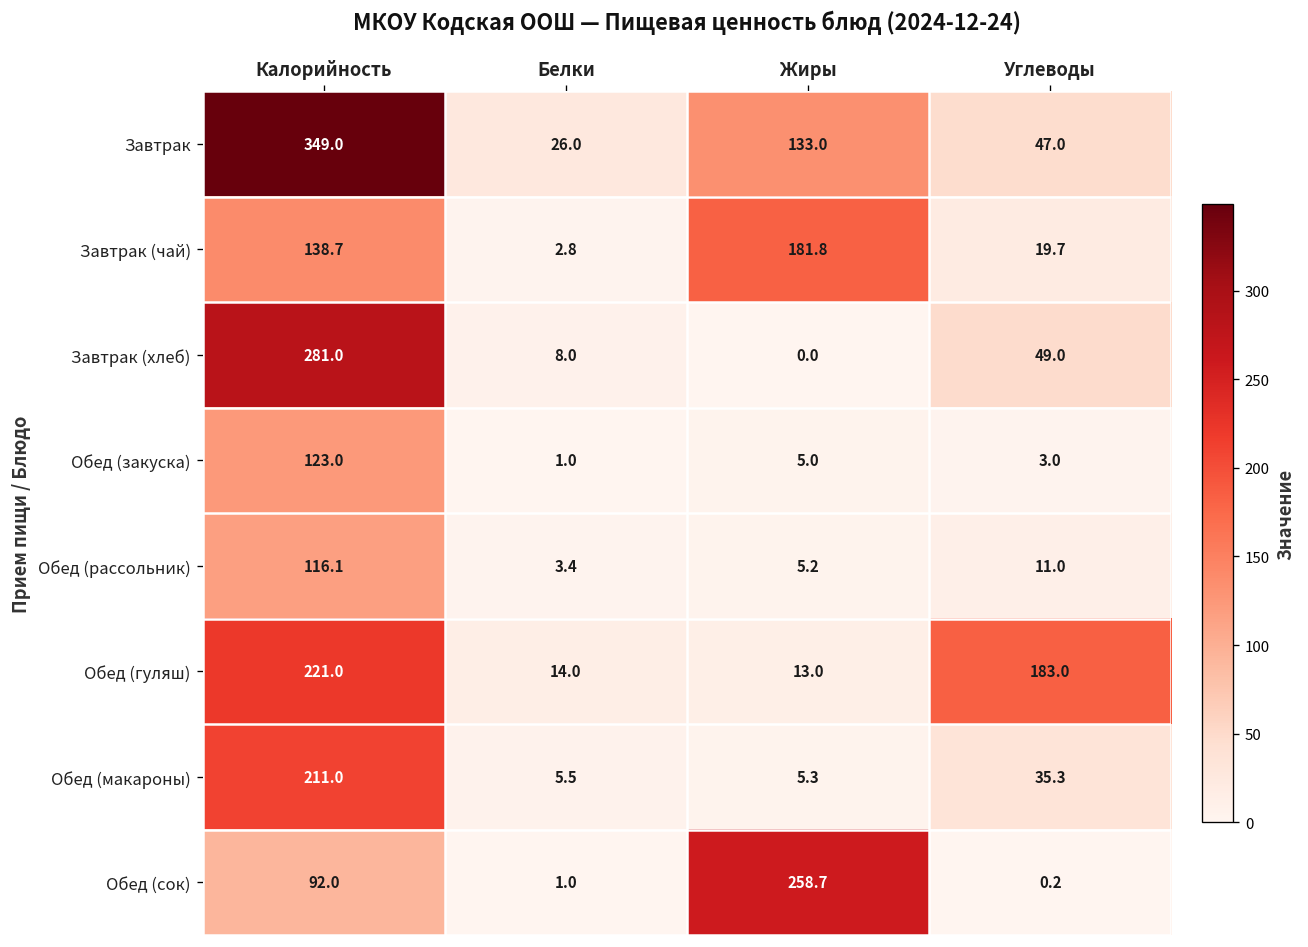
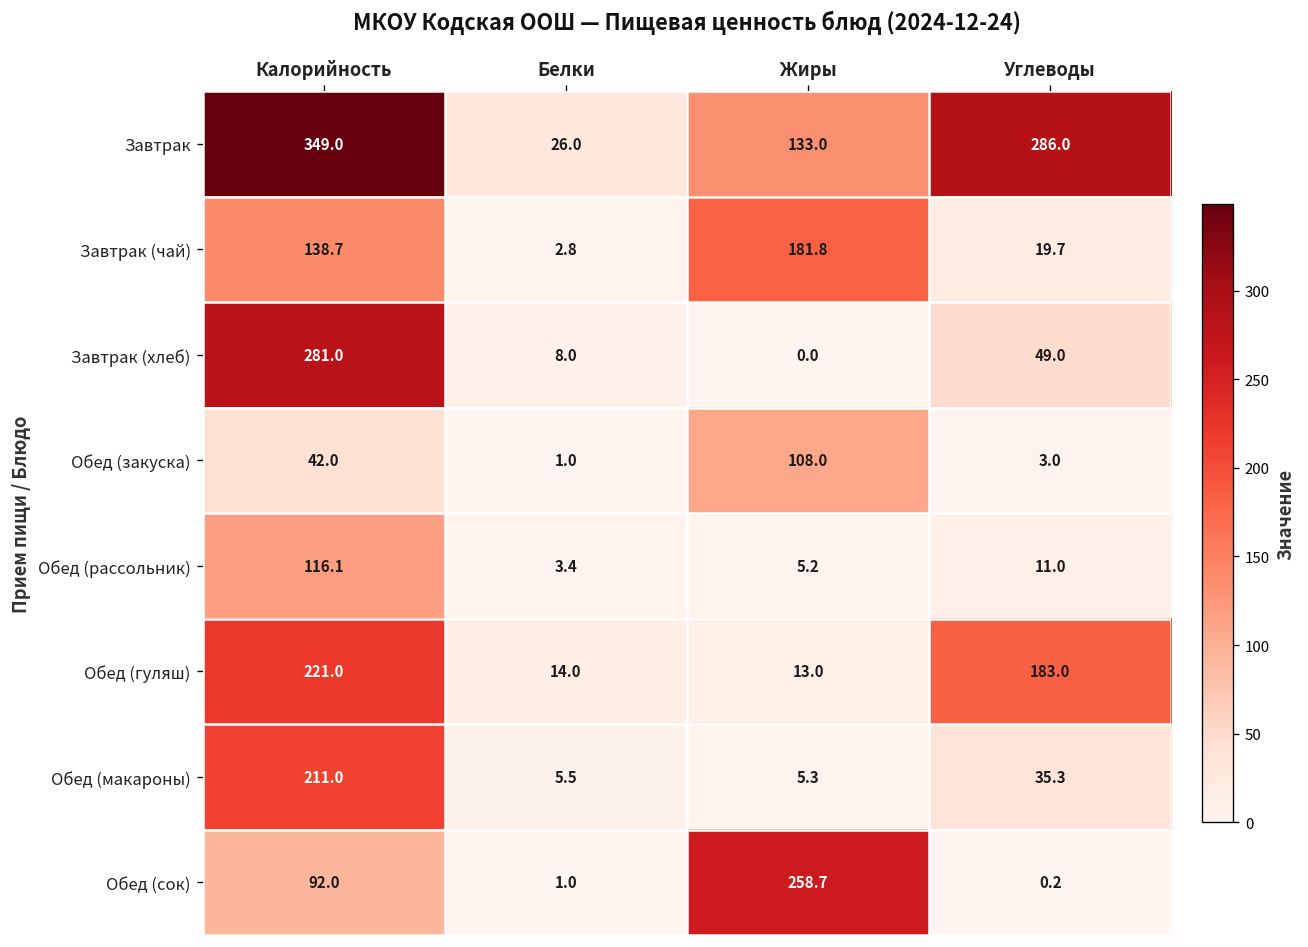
  {
    "Завтрак": {
-     "Углеводы": 47.0
+     "Углеводы": 286.0
    },
    "Обед (закуска)": {
-     "Калорийность": 123.0,
-     "Жиры": 5.0
+     "Калорийность": 42.0,
+     "Жиры": 108.0
    }
  }
